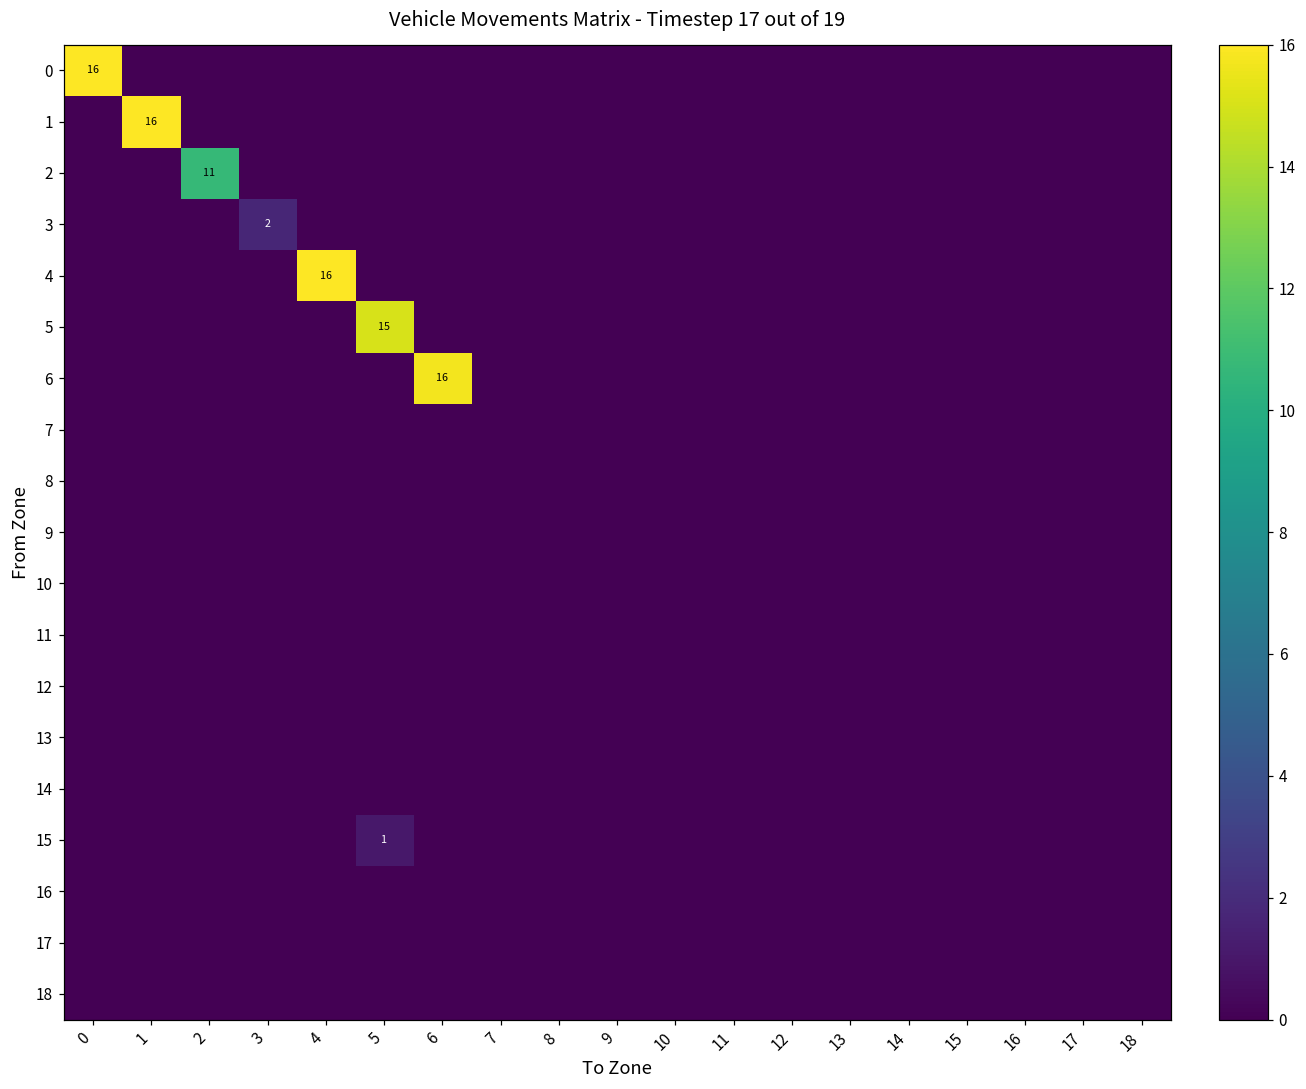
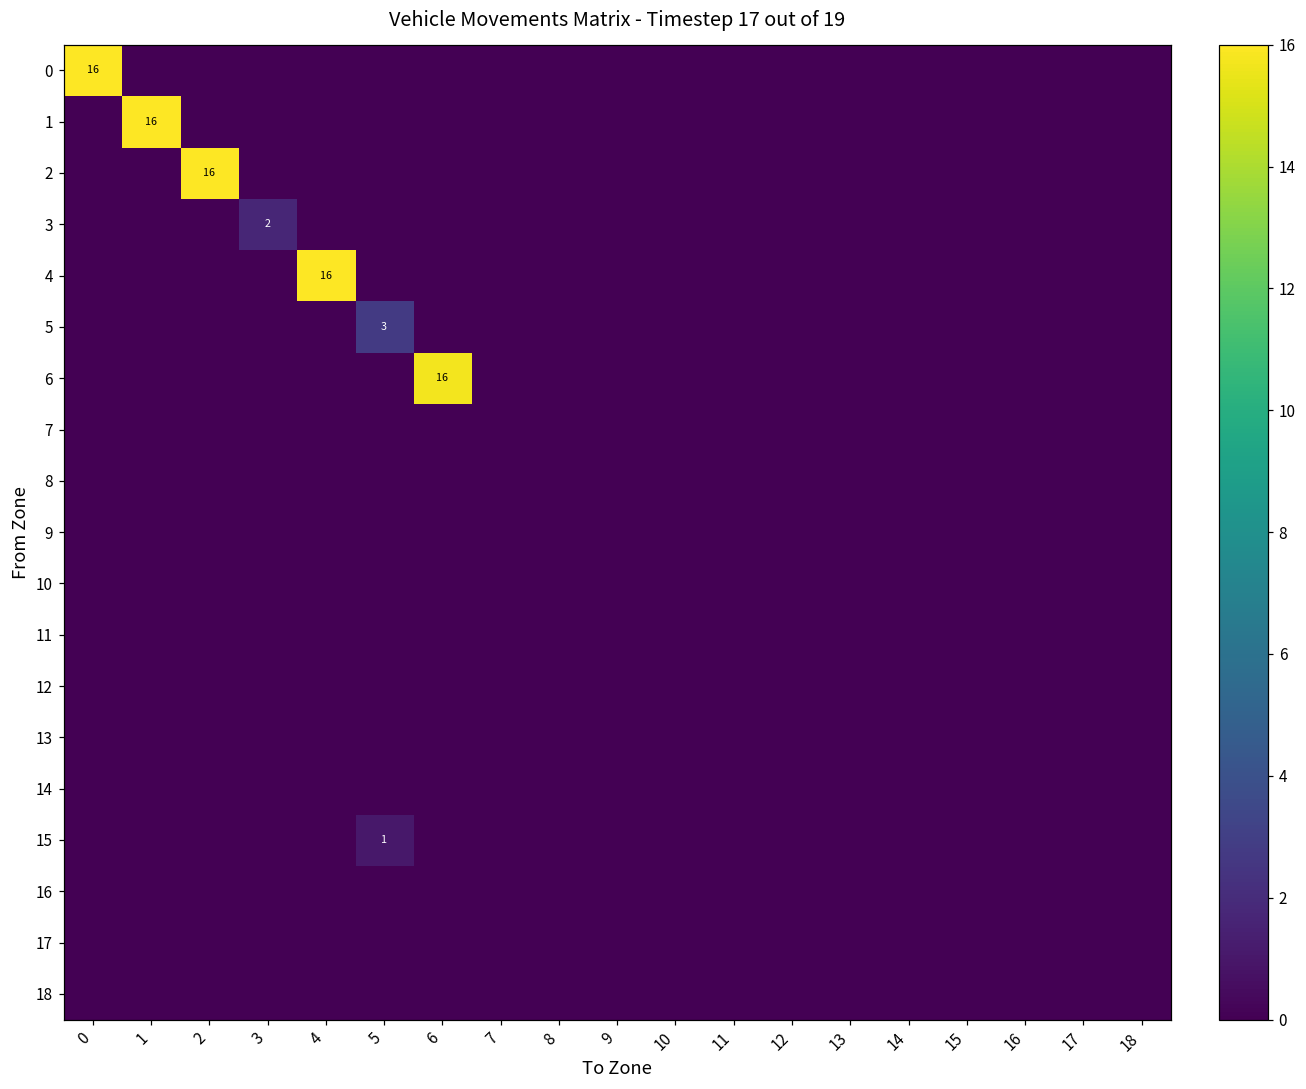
  {
    "0": {
      "0": 16
    },
    "1": {
      "1": 16
    },
    "2": {
-     "2": 11
+     "2": 16
    },
    "3": {
      "3": 2
    },
    "4": {
      "4": 16
    },
    "5": {
-     "5": 15
+     "5": 3
    },
    "6": {
      "6": 16
    },
    "15": {
      "5": 1
    }
  }
